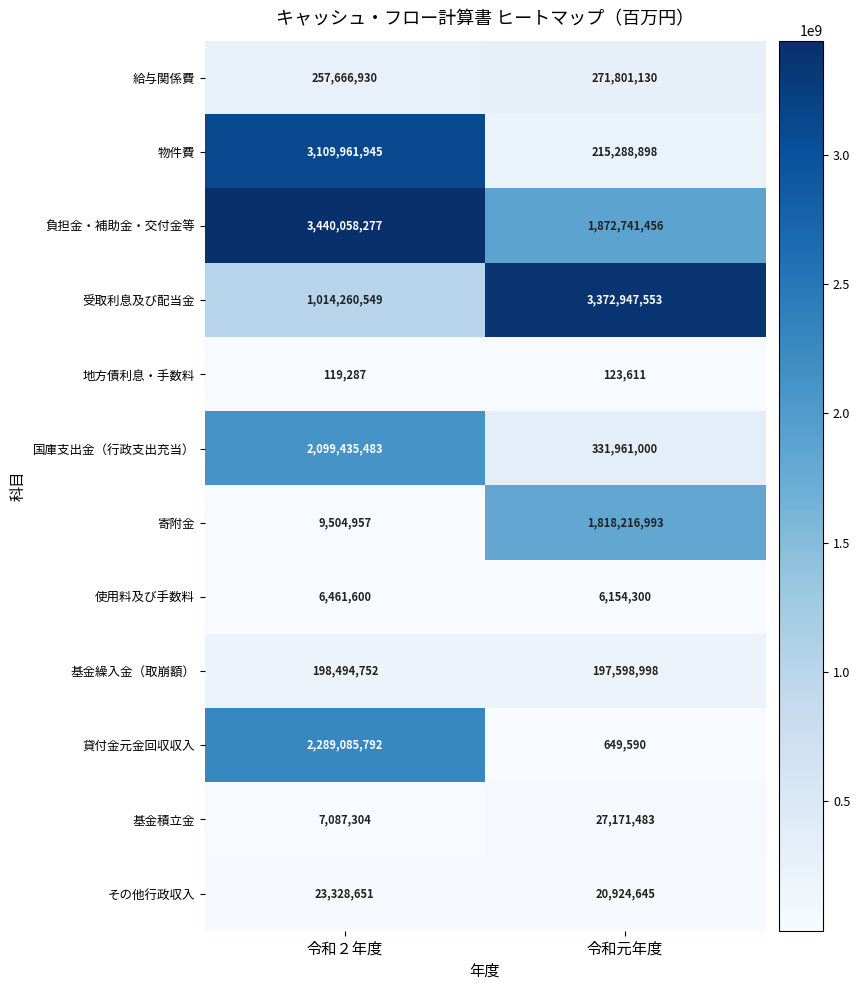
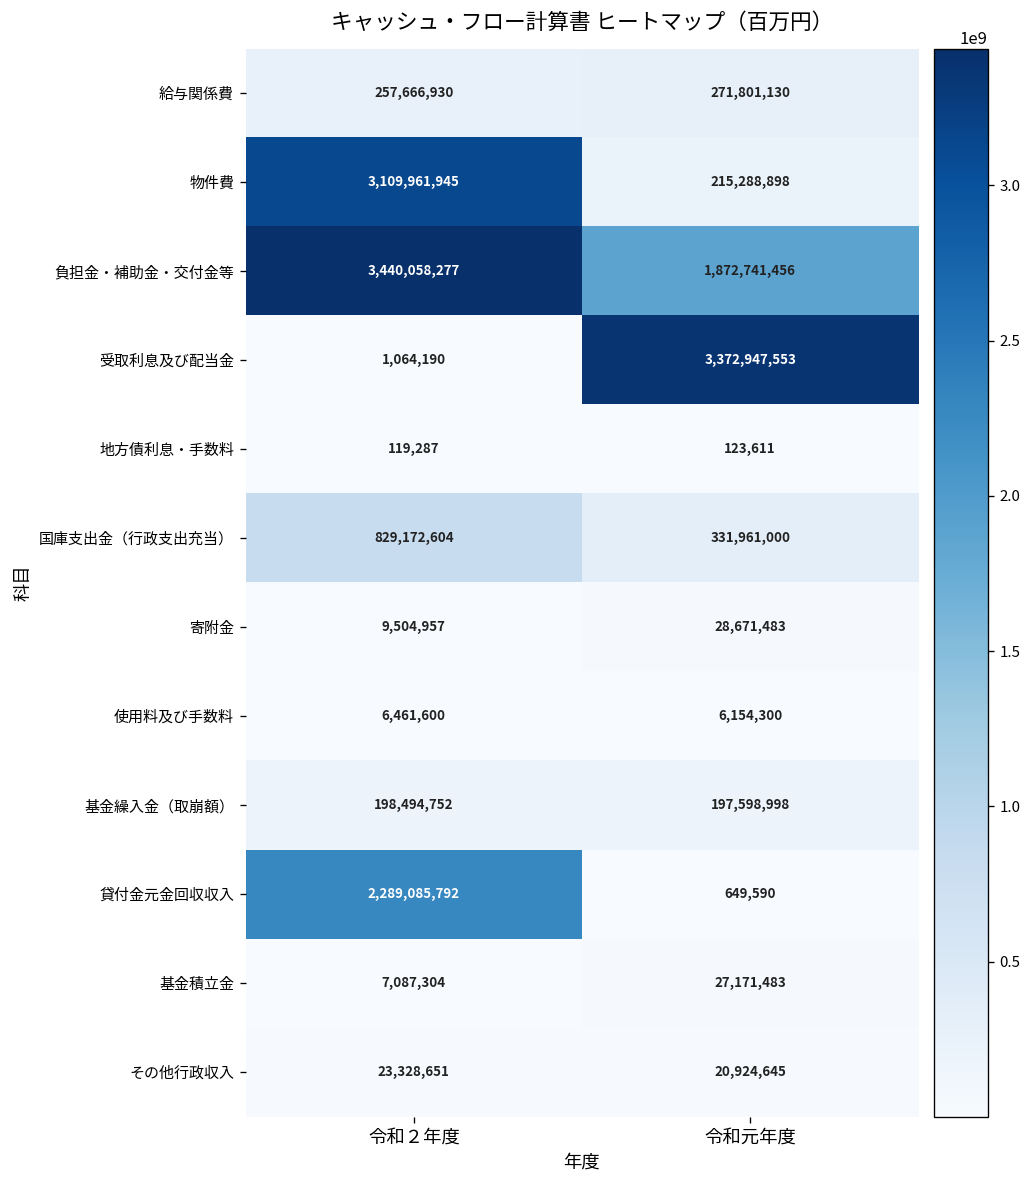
  {
    "給与関係費": {
      "令和２年度": "257,666,930",
      "令和元年度": "271,801,130"
    },
    "物件費": {
      "令和２年度": "3,109,961,945",
      "令和元年度": "215,288,898"
    },
    "負担金・補助金・交付金等": {
      "令和２年度": "3,440,058,277",
      "令和元年度": "1,872,741,456"
    },
    "受取利息及び配当金": {
-     "令和２年度": "1,014,260,549",
+     "令和２年度": "1,064,190",
      "令和元年度": "3,372,947,553"
    },
    "地方債利息・手数料": {
      "令和２年度": "119,287",
      "令和元年度": "123,611"
    },
    "国庫支出金（行政支出充当）": {
-     "令和２年度": "2,099,435,483",
+     "令和２年度": "829,172,604",
      "令和元年度": "331,961,000"
    },
    "寄附金": {
      "令和２年度": "9,504,957",
-     "令和元年度": "1,818,216,993"
+     "令和元年度": "28,671,483"
    },
    "使用料及び手数料": {
      "令和２年度": "6,461,600",
      "令和元年度": "6,154,300"
    },
    "基金繰入金（取崩額）": {
      "令和２年度": "198,494,752",
      "令和元年度": "197,598,998"
    },
    "貸付金元金回収収入": {
      "令和２年度": "2,289,085,792",
      "令和元年度": "649,590"
    },
    "基金積立金": {
      "令和２年度": "7,087,304",
      "令和元年度": "27,171,483"
    },
    "その他行政収入": {
      "令和２年度": "23,328,651",
      "令和元年度": "20,924,645"
    }
  }
